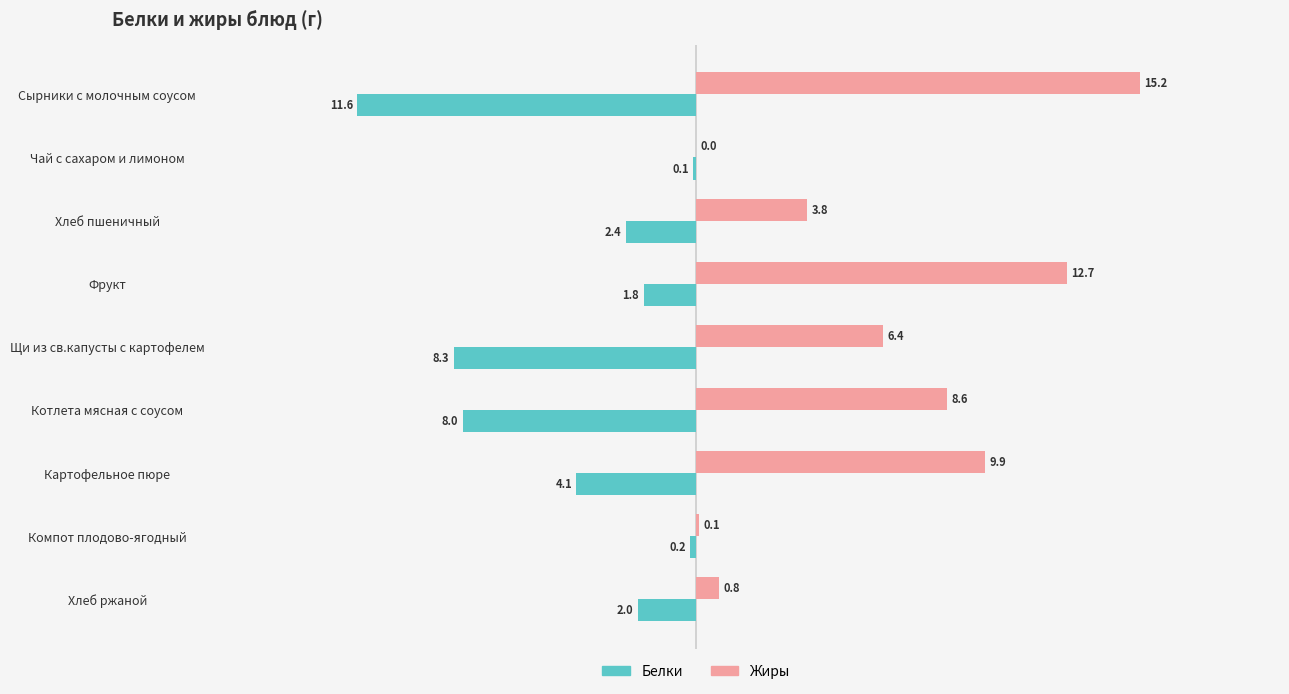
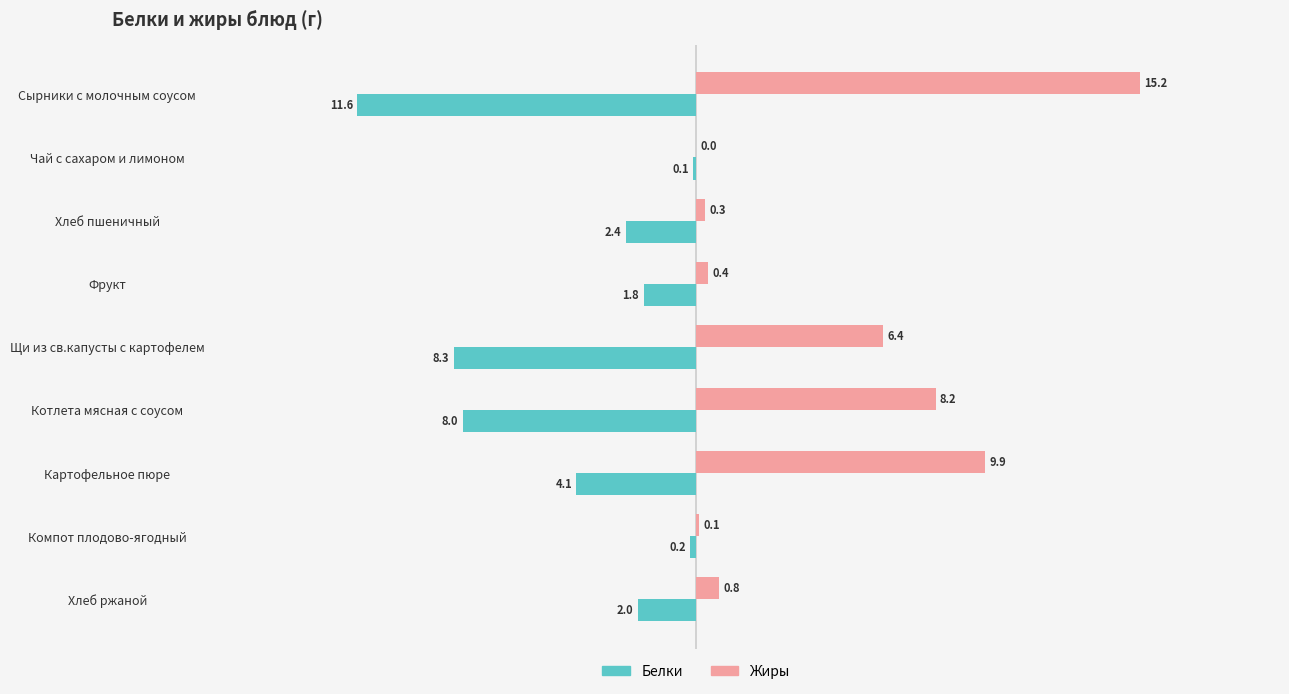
  {
    "Жиры": {
      "Сырники с молочным соусом": 15.2,
      "Чай с сахаром и лимоном": 0.0,
-     "Хлеб пшеничный": 3.8,
-     "Фрукт": 12.7,
+     "Хлеб пшеничный": 0.3,
+     "Фрукт": 0.4,
      "Щи из св.капусты с картофелем": 6.4,
-     "Котлета мясная с соусом": 8.6,
+     "Котлета мясная с соусом": 8.2,
      "Картофельное пюре": 9.9,
      "Компот плодово-ягодный": 0.1,
      "Хлеб ржаной": 0.8
    }
  }
